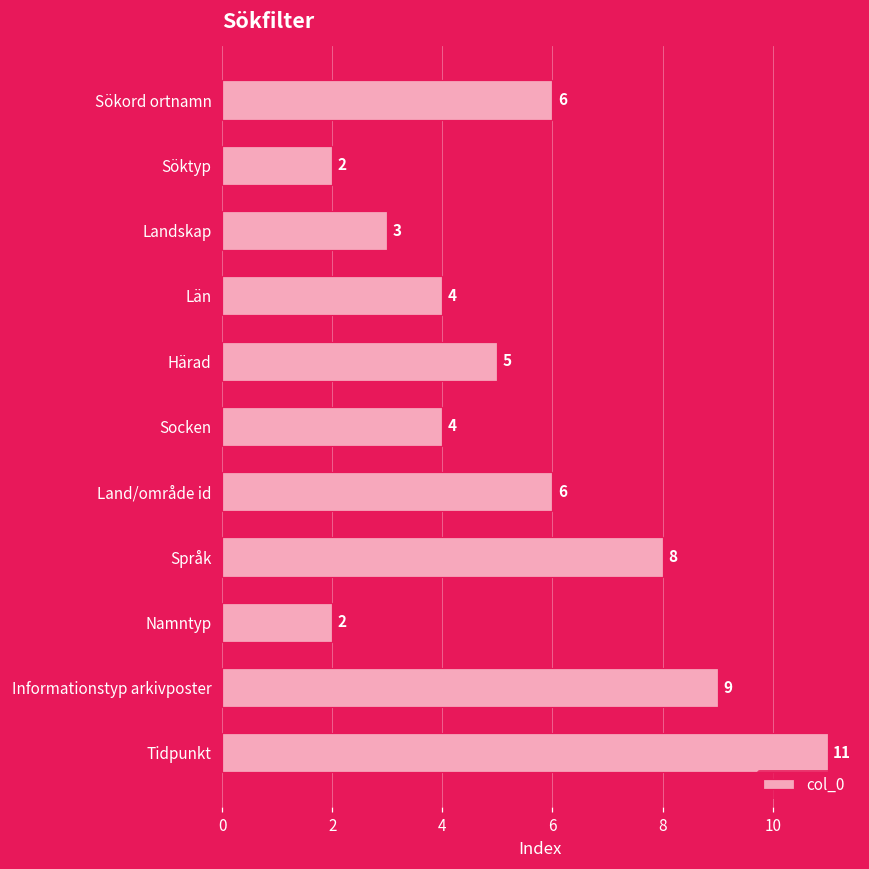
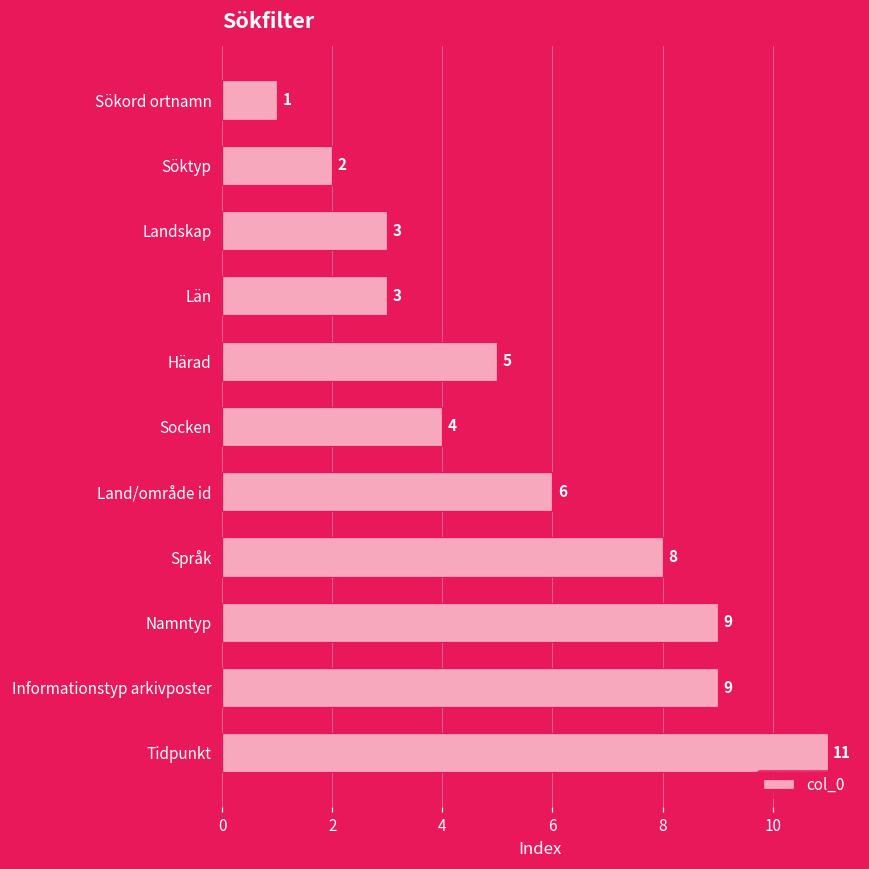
  {
-   "Sökord ortnamn": 6,
+   "Sökord ortnamn": 1,
    "Söktyp": 2,
    "Landskap": 3,
-   "Län": 4,
+   "Län": 3,
    "Härad": 5,
    "Socken": 4,
    "Land/område id": 6,
    "Språk": 8,
-   "Namntyp": 2,
+   "Namntyp": 9,
    "Informationstyp arkivposter": 9,
    "Tidpunkt": 11
  }
